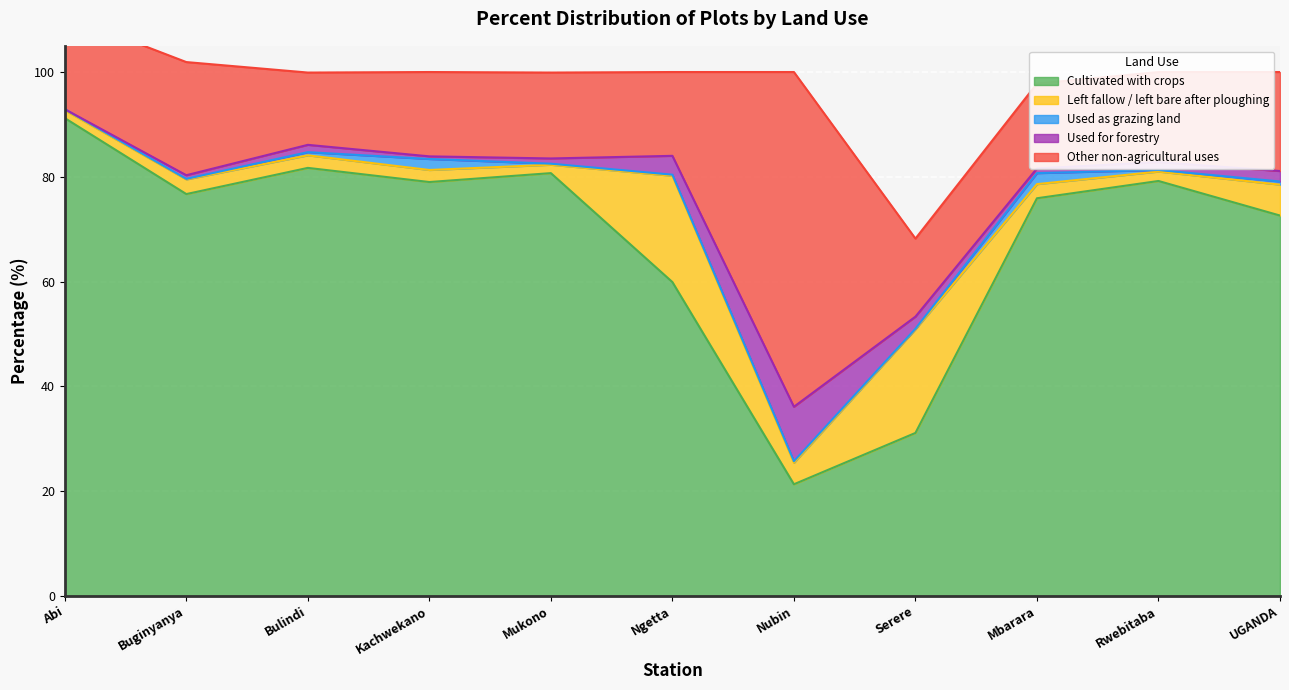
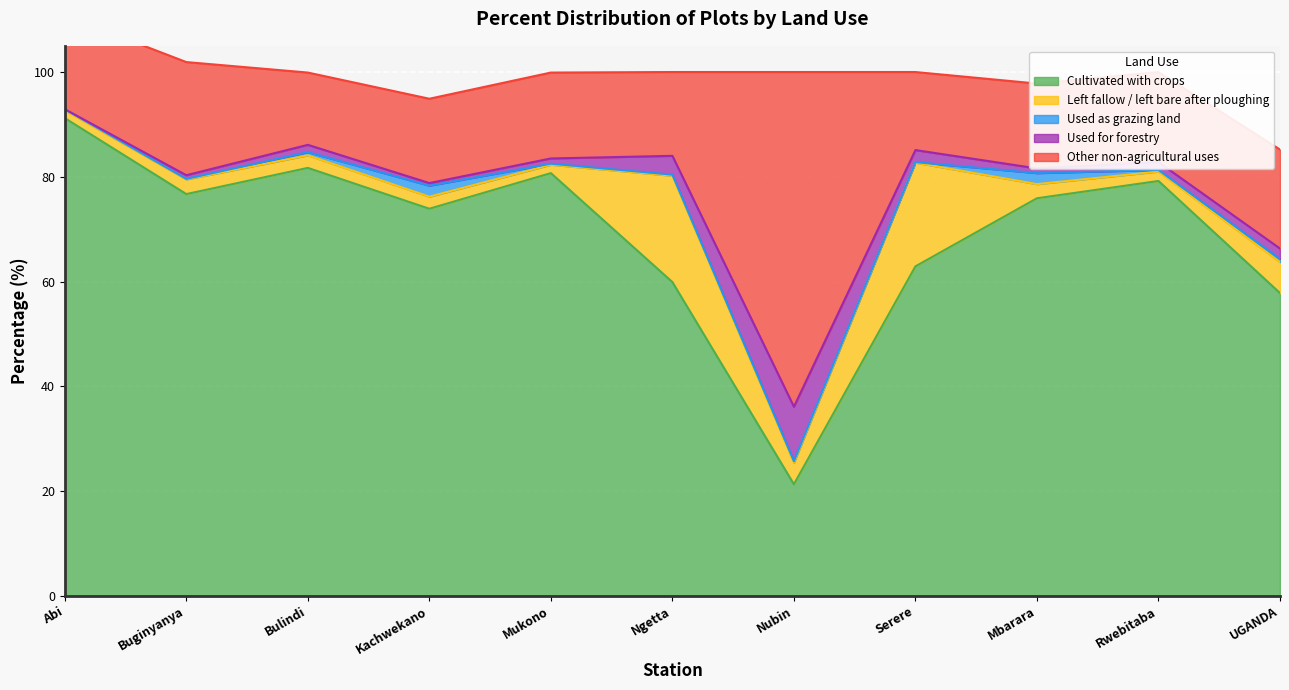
  {
    "Cultivated with crops": {
      "Abi": 91,
      "Buginyanya": 77,
      "Bulindi": 82,
-     "Kachwekano": 79,
+     "Kachwekano": 74,
      "Mukono": 81,
      "Ngetta": 60,
      "Nubin": 21,
-     "Serere": 31,
+     "Serere": 63,
      "Mbarara": 76,
      "Rwebitaba": 79,
-     "UGANDA": 73
+     "UGANDA": 58
    },
    "Left fallow / left bare after ploughing": {
      "Bulindi": 2,
      "Kachwekano": 2,
      "Mbarara": 3,
      "UGANDA": 6
    },
    "Used as grazing land": {
      "Bulindi": 1,
      "Kachwekano": 2,
      "Mbarara": 2,
      "UGANDA": 1
    },
    "Used for forestry": {
      "Buginyanya": 1,
      "Bulindi": 1,
      "Kachwekano": 1,
      "Mukono": 1,
      "Ngetta": 4,
      "Nubin": 10,
      "Serere": 2,
      "UGANDA": 2
    },
    "Other non-agricultural uses": {
      "Buginyanya": 22,
      "Bulindi": 14,
      "Kachwekano": 16,
      "Mukono": 16,
      "Ngetta": 16,
      "Nubin": 64,
      "Serere": 15,
      "UGANDA": 19
    }
  }
